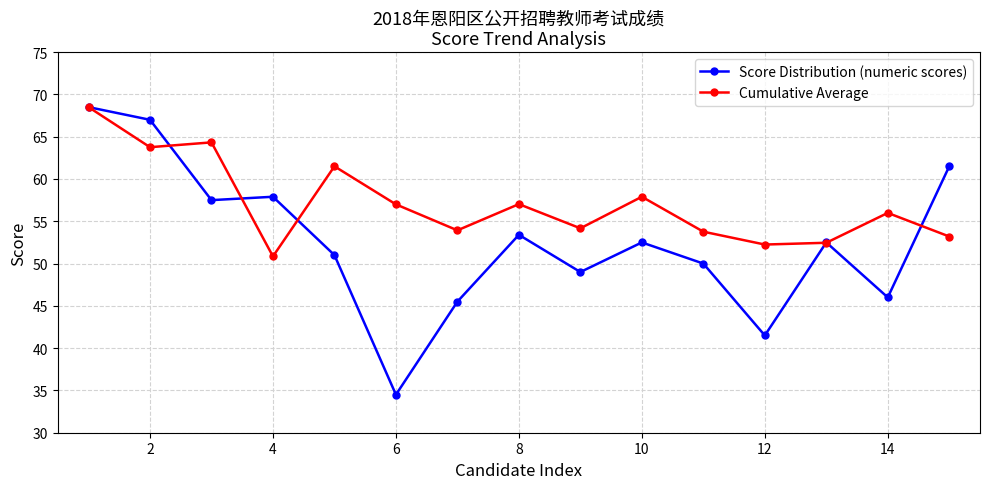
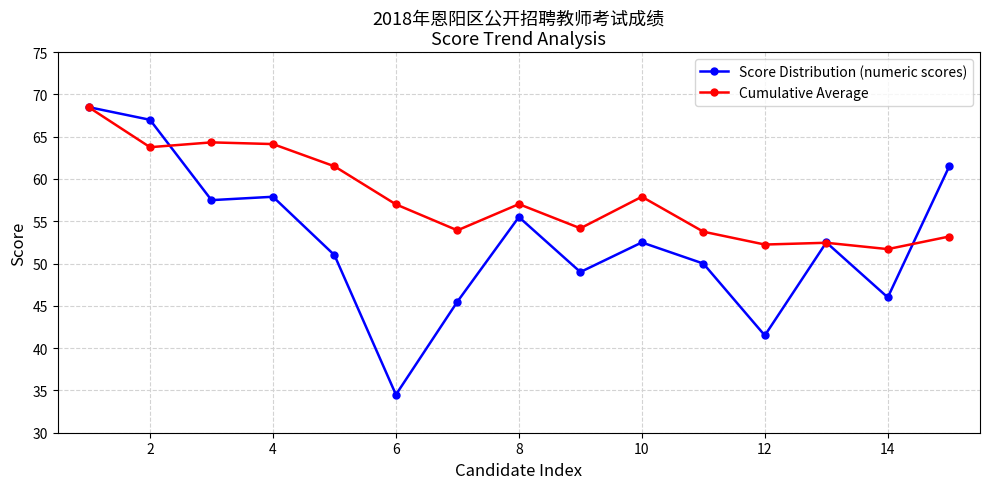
  {
    "Score Distribution (numeric scores)": {
      "2": 67,
      "4": 58,
      "6": 35,
-     "8": 53,
+     "8": 56,
      "10": 53,
      "12": 42,
      "14": 46
    },
    "Cumulative Average": {
      "2": 64,
-     "4": 51,
+     "4": 64,
      "6": 57,
      "8": 57,
      "10": 58,
      "12": 52,
-     "14": 56
+     "14": 52
    }
  }
